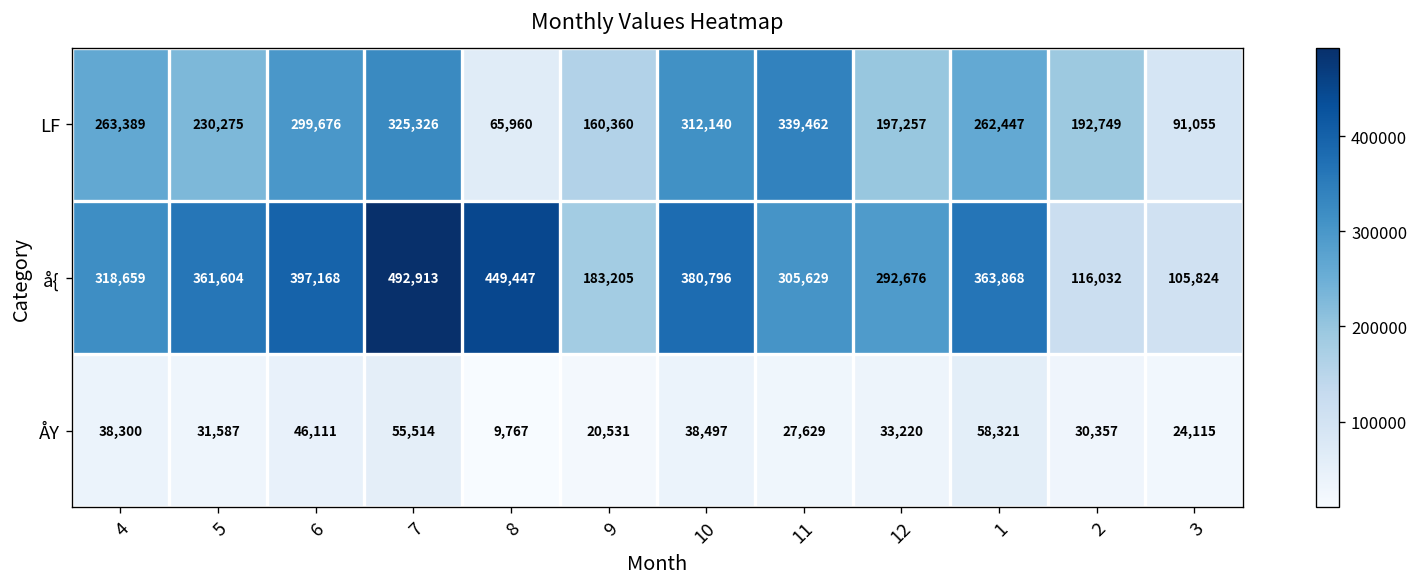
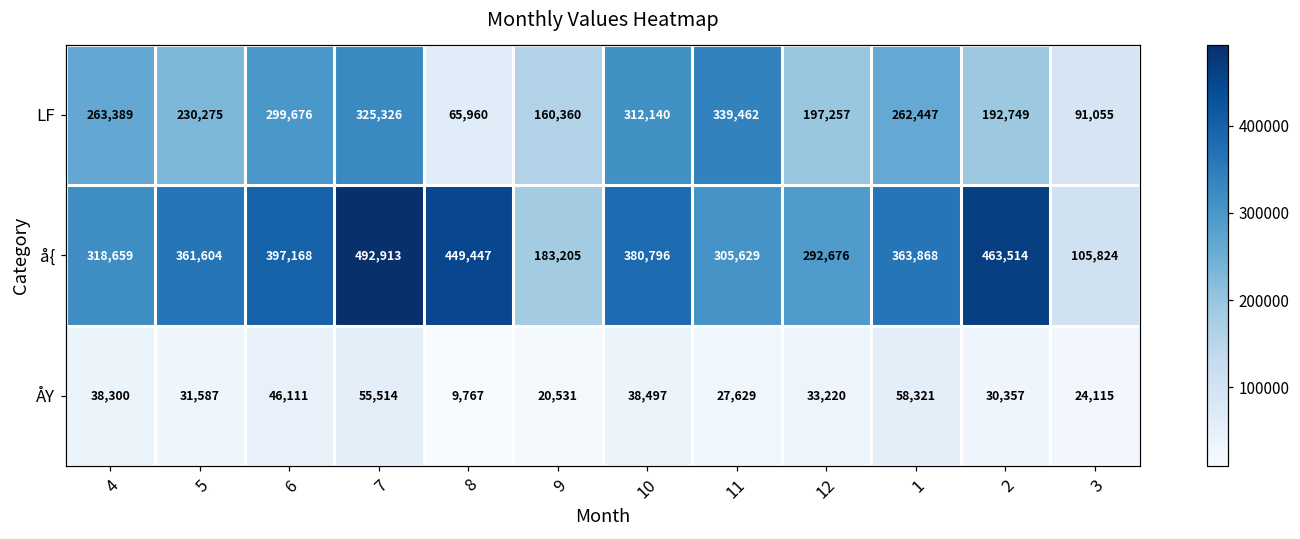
  {
    "LF": {
      "4": "263,389",
      "5": "230,275",
      "6": "299,676",
      "7": "325,326",
      "8": "65,960",
      "9": "160,360",
      "10": "312,140",
      "11": "339,462",
      "12": "197,257",
      "1": "262,447",
      "2": "192,749",
      "3": "91,055"
    },
    "å{": {
      "4": "318,659",
      "5": "361,604",
      "6": "397,168",
      "7": "492,913",
      "8": "449,447",
      "9": "183,205",
      "10": "380,796",
      "11": "305,629",
      "12": "292,676",
      "1": "363,868",
-     "2": "116,032",
+     "2": "463,514",
      "3": "105,824"
    },
    "ÅY": {
      "4": "38,300",
      "5": "31,587",
      "6": "46,111",
      "7": "55,514",
      "8": "9,767",
      "9": "20,531",
      "10": "38,497",
      "11": "27,629",
      "12": "33,220",
      "1": "58,321",
      "2": "30,357",
      "3": "24,115"
    }
  }
